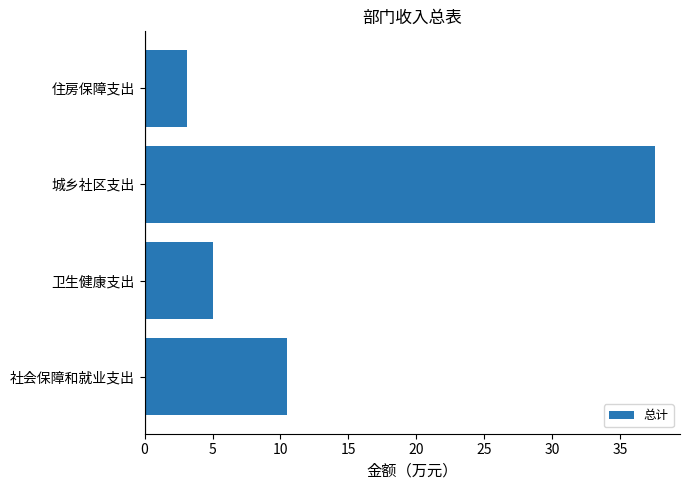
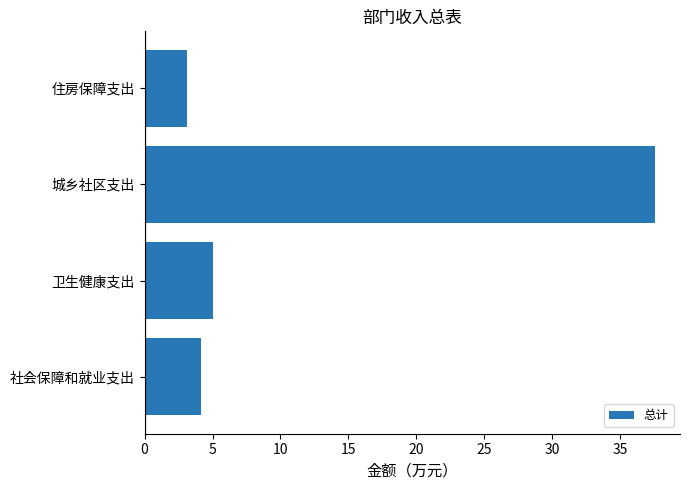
  {
    "住房保障支出": 3.1,
    "城乡社区支出": 37.5,
    "卫生健康支出": 5.1,
-   "社会保障和就业支出": 10.5
+   "社会保障和就业支出": 4.1
  }
